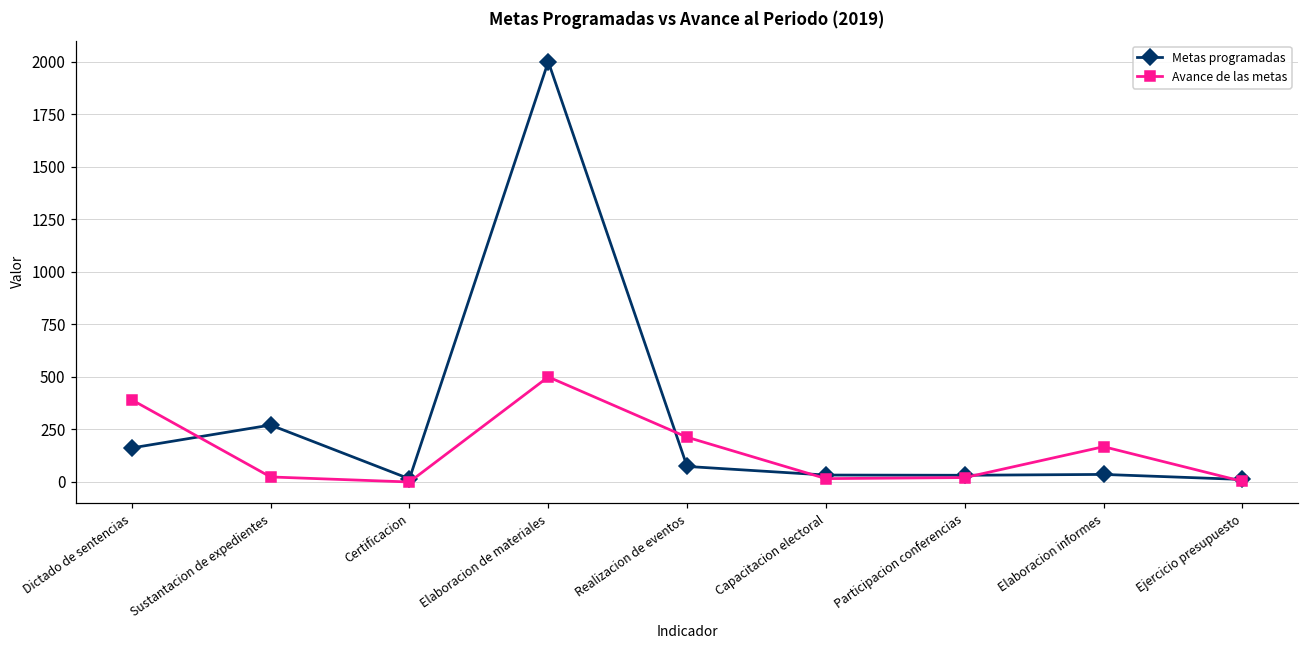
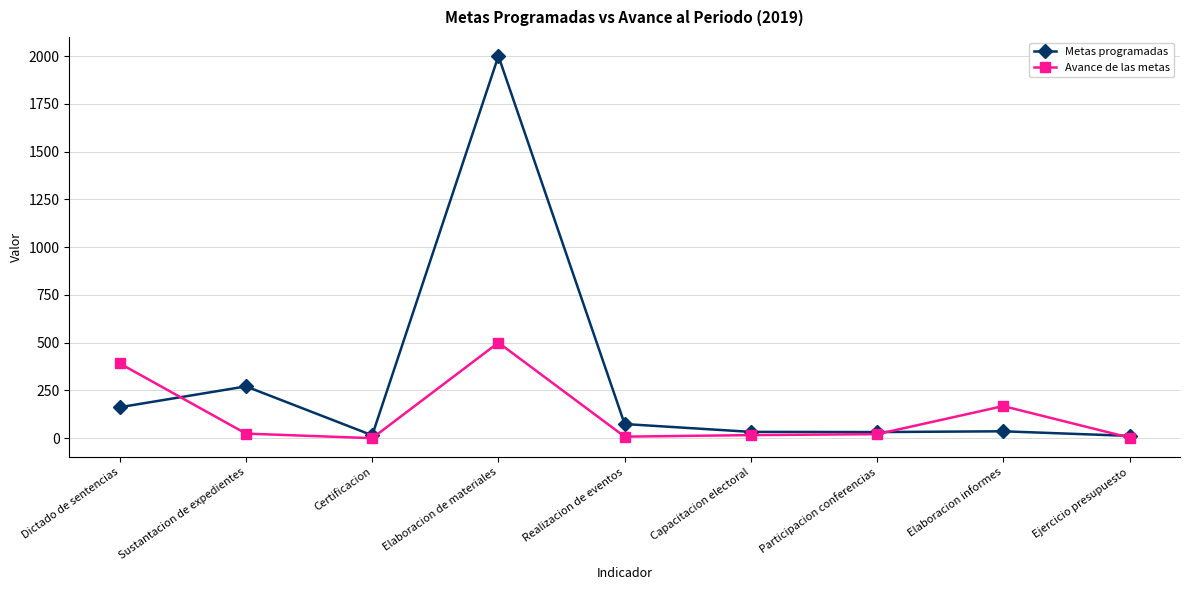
  {
    "Metas programadas": {
      "Dictado de sentencias": 160,
      "Sustantacion de expedientes": 270,
      "Certificacion": 20,
      "Elaboracion de materiales": 2000,
      "Realizacion de eventos": 70,
      "Capacitacion electoral": 30,
      "Elaboracion informes": 40
    },
    "Avance de las metas": {
      "Dictado de sentencias": 390,
      "Sustantacion de expedientes": 20,
      "Certificacion": 0,
      "Elaboracion de materiales": 500,
-     "Realizacion de eventos": 210,
+     "Realizacion de eventos": 10,
      "Capacitacion electoral": 20,
      "Elaboracion informes": 170
    }
  }
